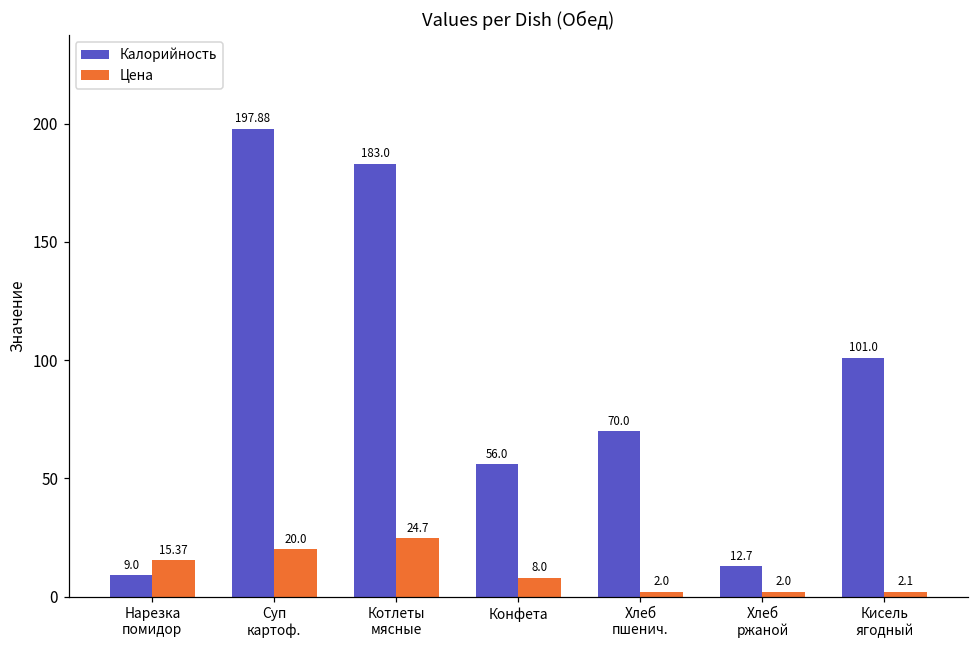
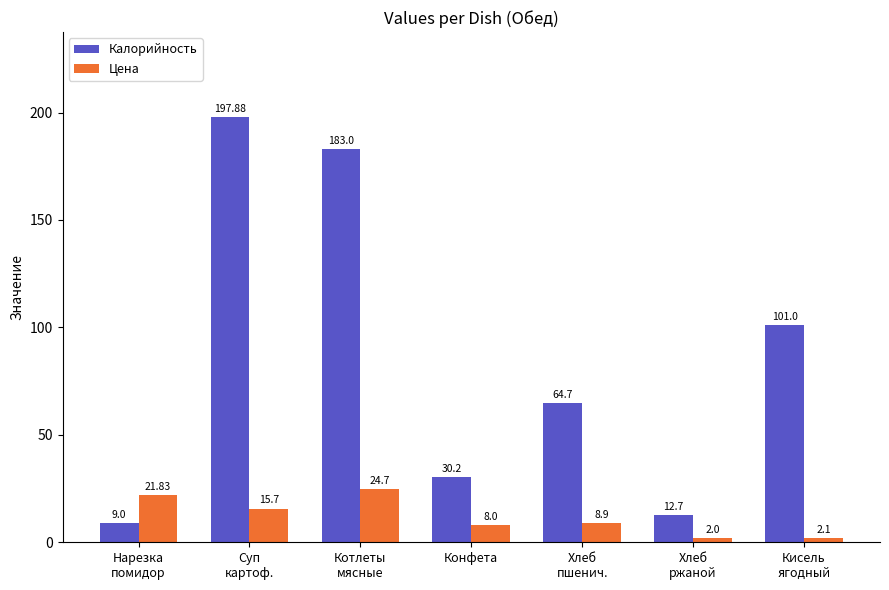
  {
    "Калорийность": {
      "Нарезка помидор": 9.0,
      "Суп картоф.": 197.88,
      "Котлеты мясные": 183.0,
-     "Конфета": 56.0,
-     "Хлеб пшенич.": 70.0,
+     "Конфета": 30.2,
+     "Хлеб пшенич.": 64.7,
      "Хлеб ржаной": 12.7,
      "Кисель ягодный": 101.0
    },
    "Цена": {
-     "Нарезка помидор": 15.37,
-     "Суп картоф.": 20.0,
+     "Нарезка помидор": 21.83,
+     "Суп картоф.": 15.7,
      "Котлеты мясные": 24.7,
      "Конфета": 8.0,
-     "Хлеб пшенич.": 2.0,
+     "Хлеб пшенич.": 8.9,
      "Хлеб ржаной": 2.0,
      "Кисель ягодный": 2.1
    }
  }
